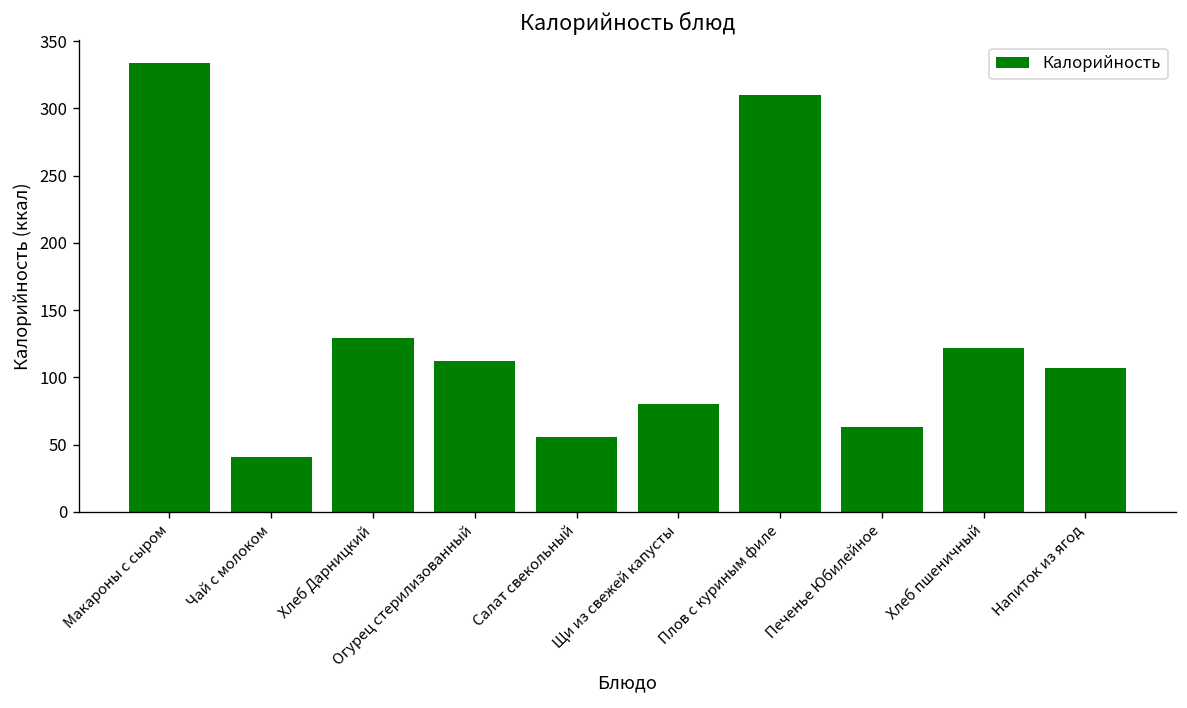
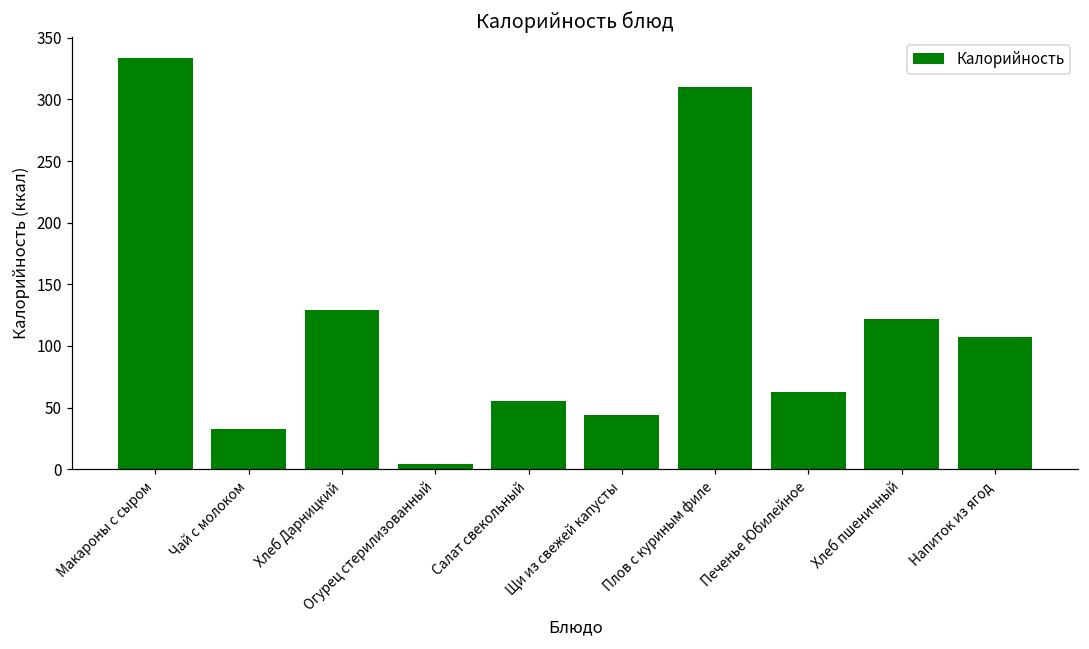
  {
    "Макароны с сыром": 334,
-   "Чай с молоком": 41,
+   "Чай с молоком": 33,
    "Хлеб Дарницкий": 129,
-   "Огурец стерилизованный": 112,
+   "Огурец стерилизованный": 5,
    "Салат свекольный": 56,
-   "Щи из свежей капусты": 80,
+   "Щи из свежей капусты": 44,
    "Плов с куриным филе": 310,
    "Печенье Юбилейное": 63,
    "Хлеб пшеничный": 122,
    "Напиток из ягод": 107
  }
